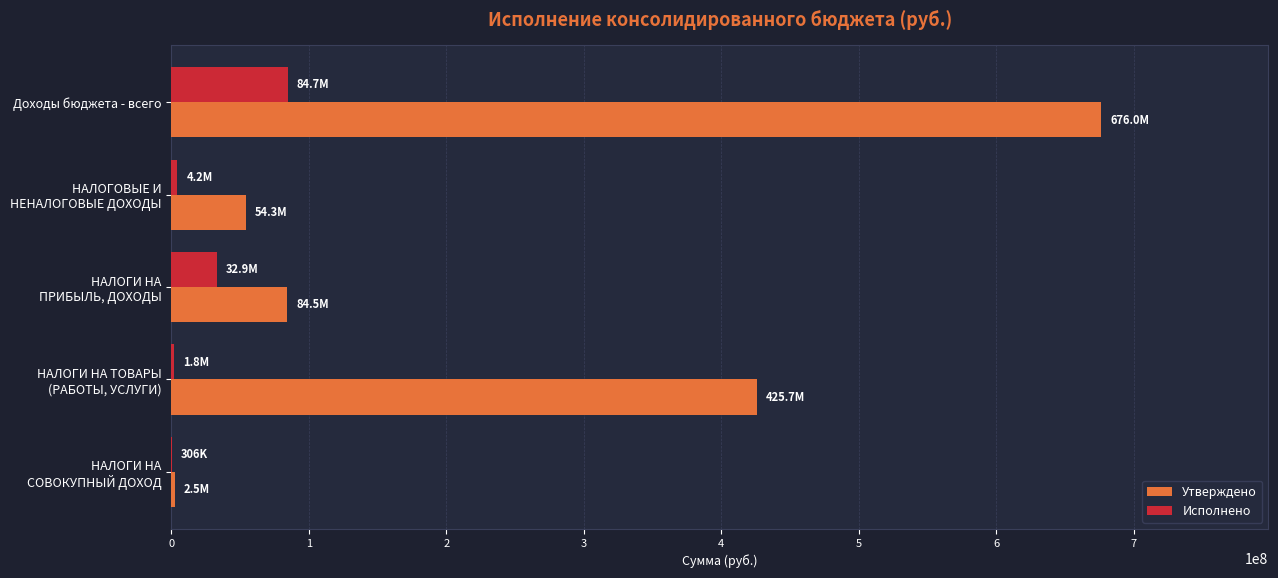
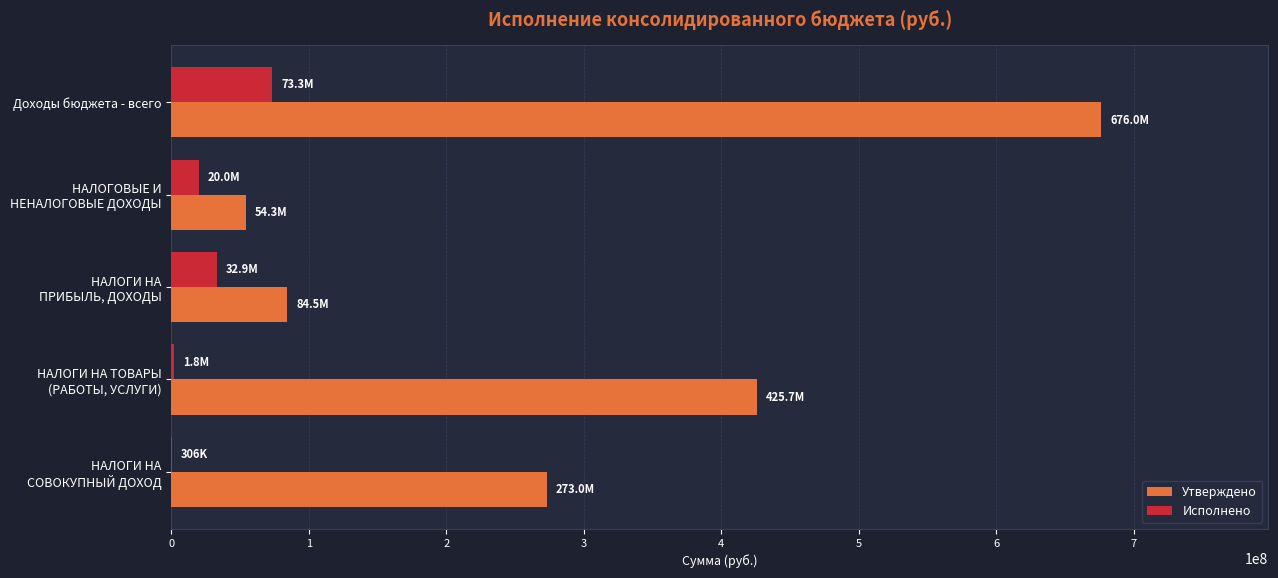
  {
    "Утверждено": {
      "Доходы бюджета - всего": "676.0M",
      "НАЛОГОВЫЕ И НЕНАЛОГОВЫЕ ДОХОДЫ": "54.3M",
      "НАЛОГИ НА ПРИБЫЛЬ, ДОХОДЫ": "84.5M",
      "НАЛОГИ НА ТОВАРЫ (РАБОТЫ, УСЛУГИ)": "425.7M",
-     "НАЛОГИ НА СОВОКУПНЫЙ ДОХОД": "2.5M"
+     "НАЛОГИ НА СОВОКУПНЫЙ ДОХОД": "273.0M"
    },
    "Исполнено": {
-     "Доходы бюджета - всего": "84.7M",
-     "НАЛОГОВЫЕ И НЕНАЛОГОВЫЕ ДОХОДЫ": "4.2M",
+     "Доходы бюджета - всего": "73.3M",
+     "НАЛОГОВЫЕ И НЕНАЛОГОВЫЕ ДОХОДЫ": "20.0M",
      "НАЛОГИ НА ПРИБЫЛЬ, ДОХОДЫ": "32.9M",
      "НАЛОГИ НА ТОВАРЫ (РАБОТЫ, УСЛУГИ)": "1.8M",
      "НАЛОГИ НА СОВОКУПНЫЙ ДОХОД": "306K"
    }
  }
